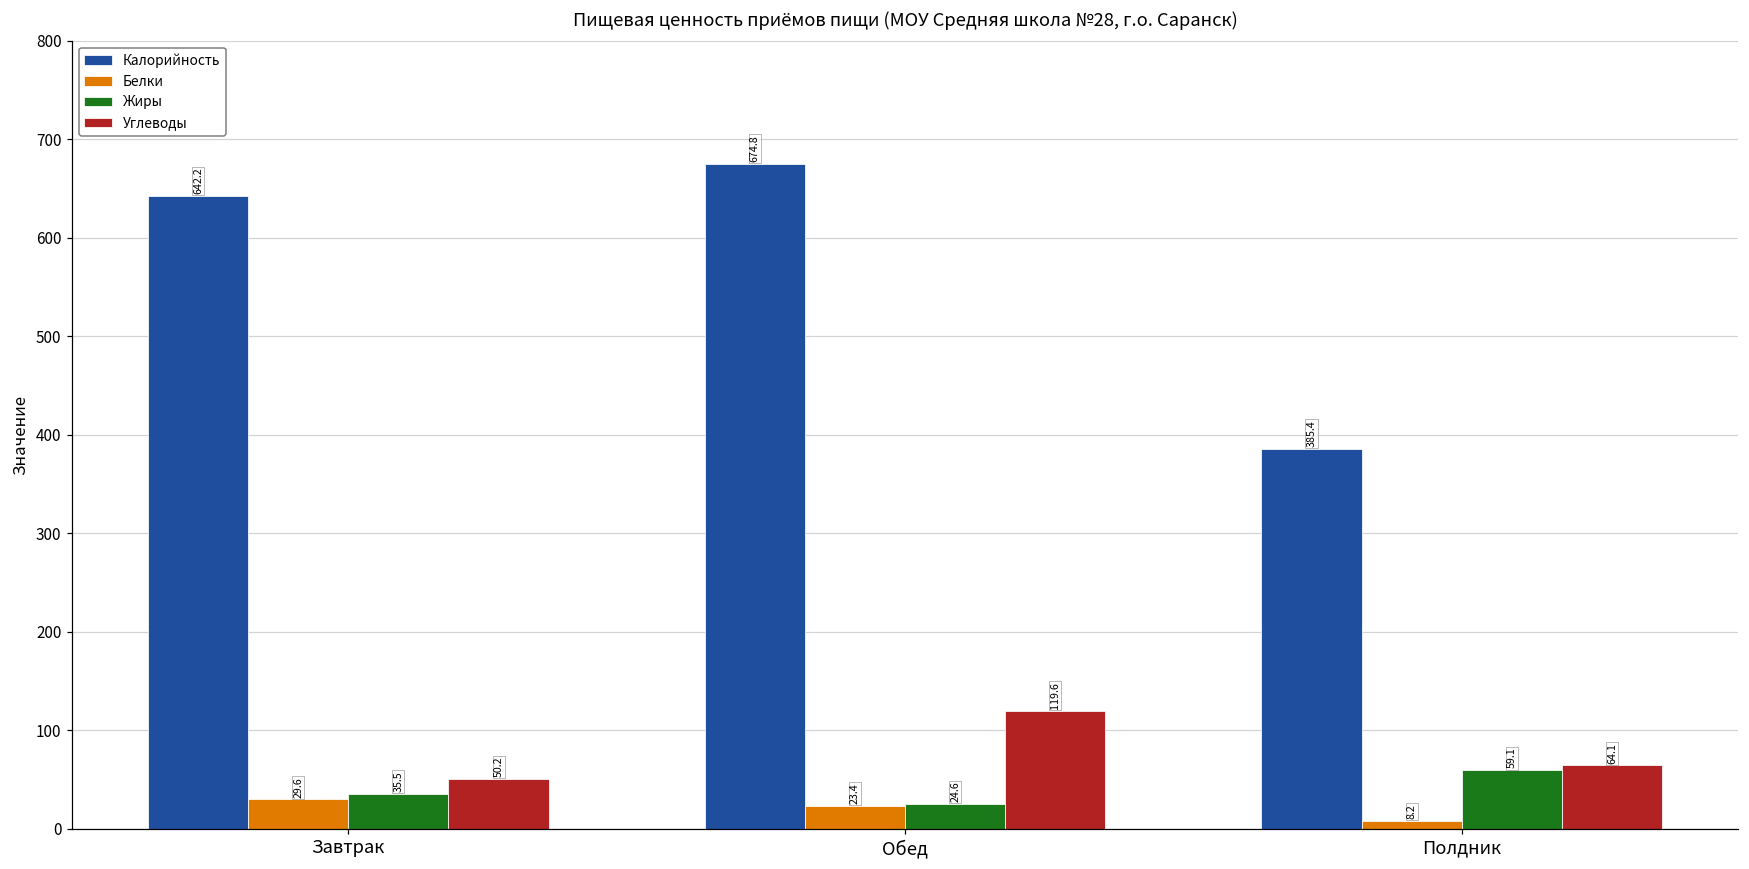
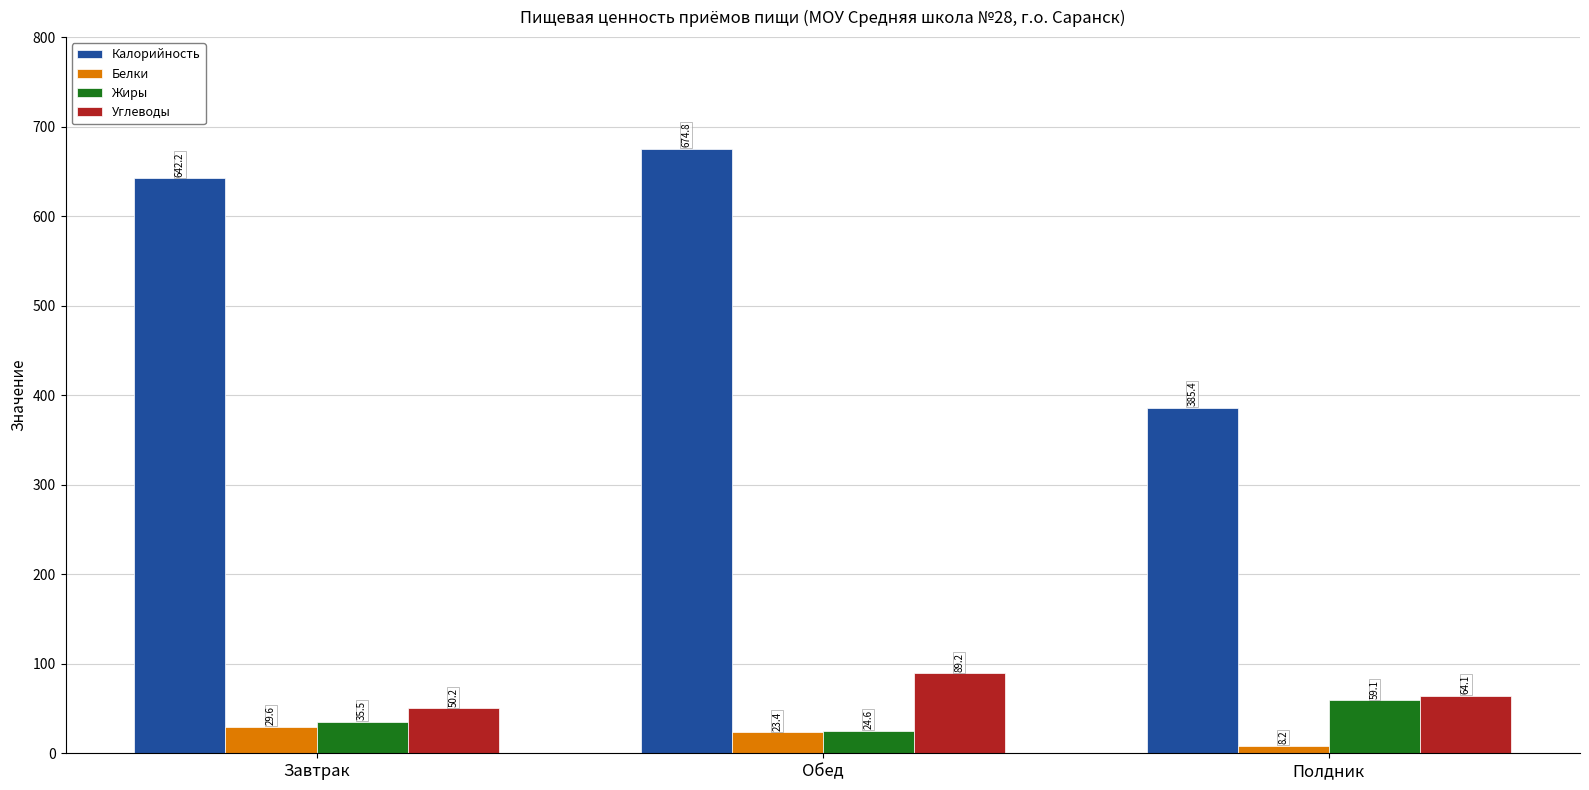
  {
    "Углеводы": {
-     "Обед": 119.6
+     "Обед": 89.2
    }
  }
